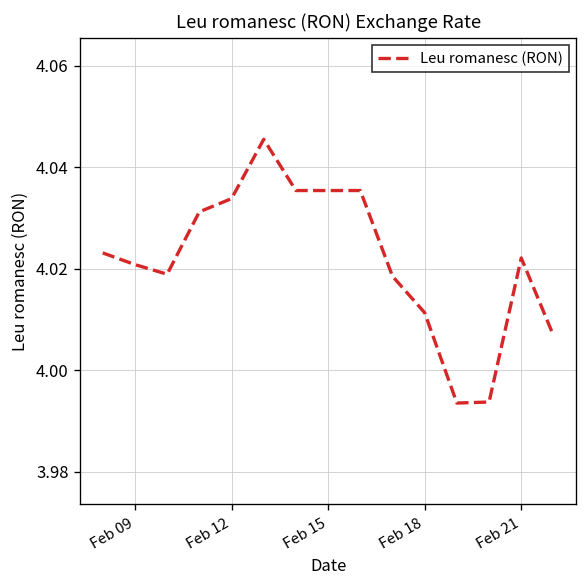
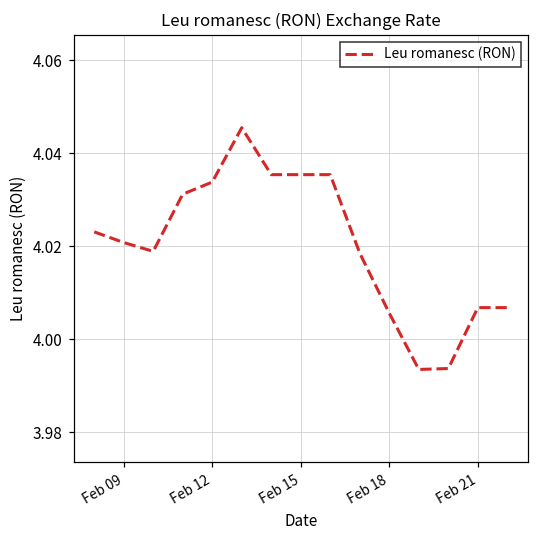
  {
    "Feb 09": 4.021,
    "Feb 12": 4.034,
    "Feb 15": 4.035,
-   "Feb 18": 4.011,
-   "Feb 21": 4.022
+   "Feb 18": 4.006,
+   "Feb 21": 4.007
  }
